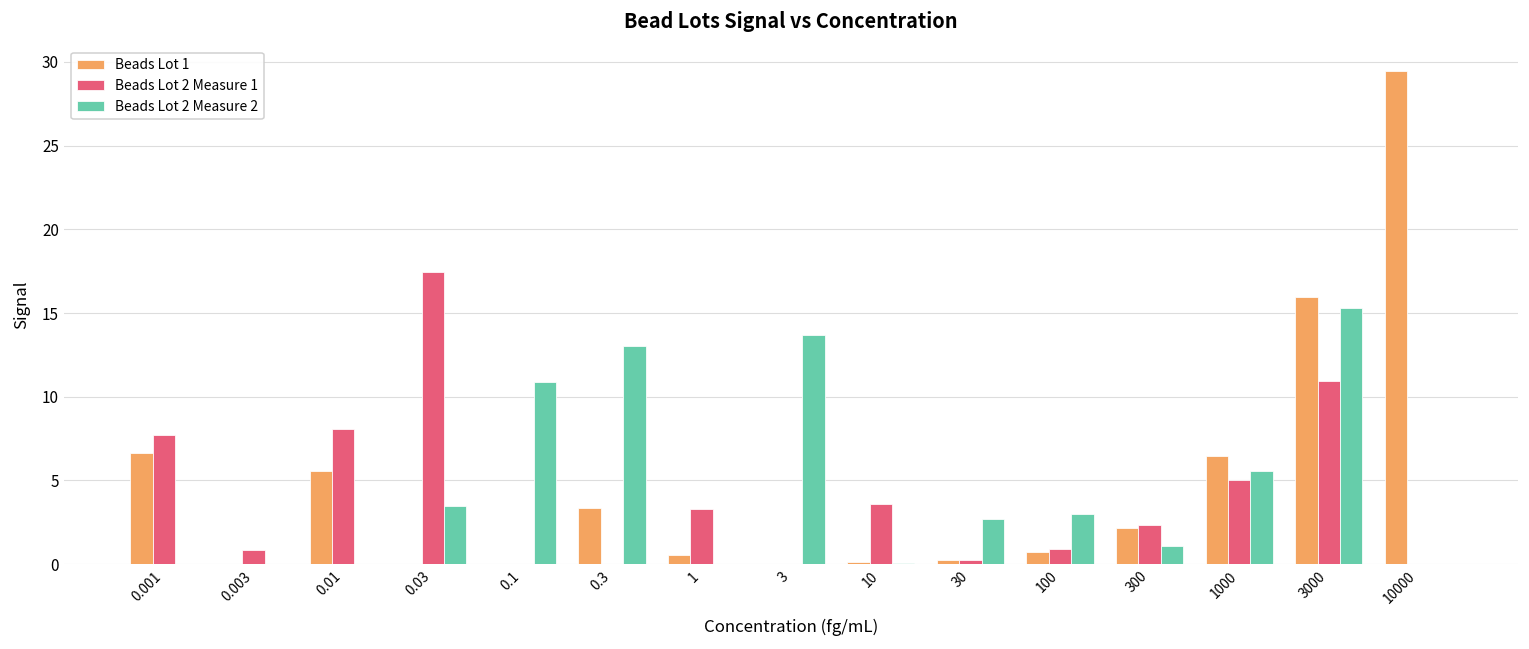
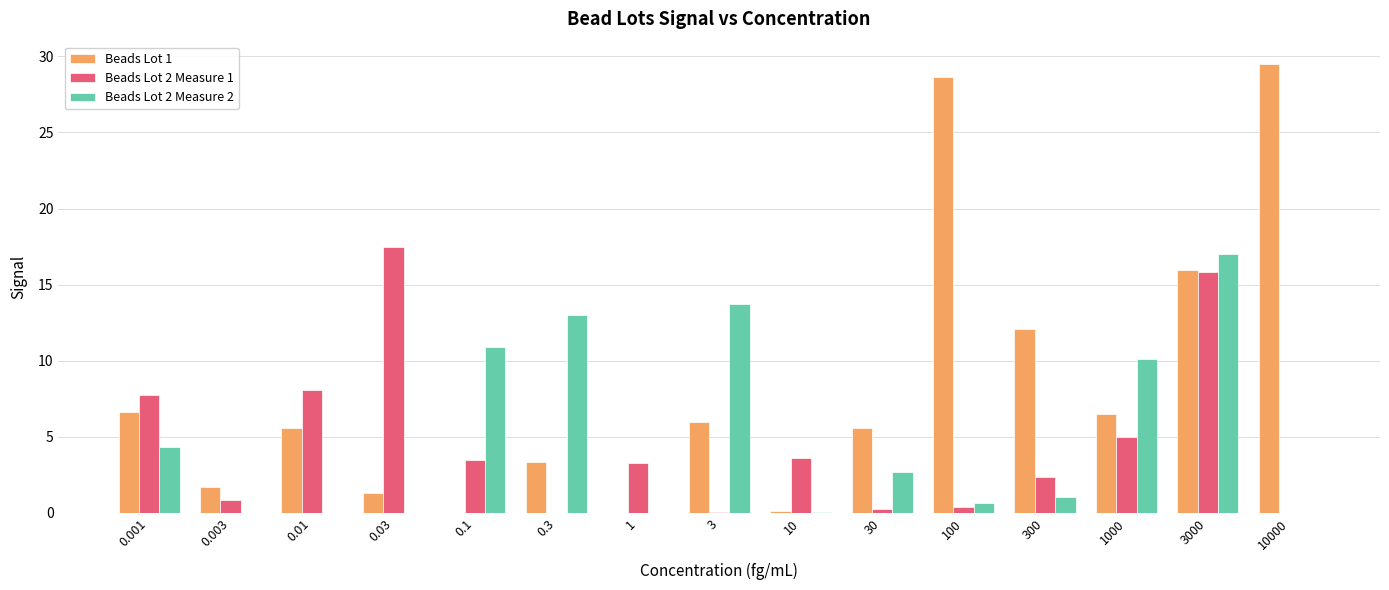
  {
    "Beads Lot 1": {
      "0.001": 6.6,
-     "0.003": 0.0,
+     "0.003": 1.7,
      "0.01": 5.6,
-     "0.03": 0.0,
+     "0.03": 1.3,
      "0.3": 3.4,
-     "1": 0.6,
-     "3": 0.0,
-     "30": 0.2,
-     "100": 0.8,
-     "300": 2.1,
+     "1": 0.0,
+     "3": 6.0,
+     "30": 5.6,
+     "100": 28.7,
+     "300": 12.1,
      "1000": 6.5,
      "3000": 16.0,
      "10000": 29.5
    },
    "Beads Lot 2 Measure 1": {
      "0.001": 7.7,
      "0.003": 0.8,
      "0.01": 8.1,
      "0.03": 17.5,
-     "0.1": 0.0,
+     "0.1": 3.5,
      "1": 3.3,
      "10": 3.6,
      "30": 0.3,
-     "100": 0.9,
+     "100": 0.4,
      "300": 2.3,
      "1000": 5.0,
-     "3000": 11.0,
+     "3000": 15.8,
      "10000": 0.0
    },
    "Beads Lot 2 Measure 2": {
-     "0.001": 0.0,
-     "0.03": 3.5,
+     "0.001": 4.3,
+     "0.03": 0.0,
      "0.1": 10.9,
      "0.3": 13.0,
      "3": 13.7,
      "30": 2.7,
-     "100": 3.0,
+     "100": 0.7,
      "300": 1.1,
-     "1000": 5.5,
-     "3000": 15.3,
+     "1000": 10.1,
+     "3000": 17.0,
      "10000": 0.0
    }
  }
